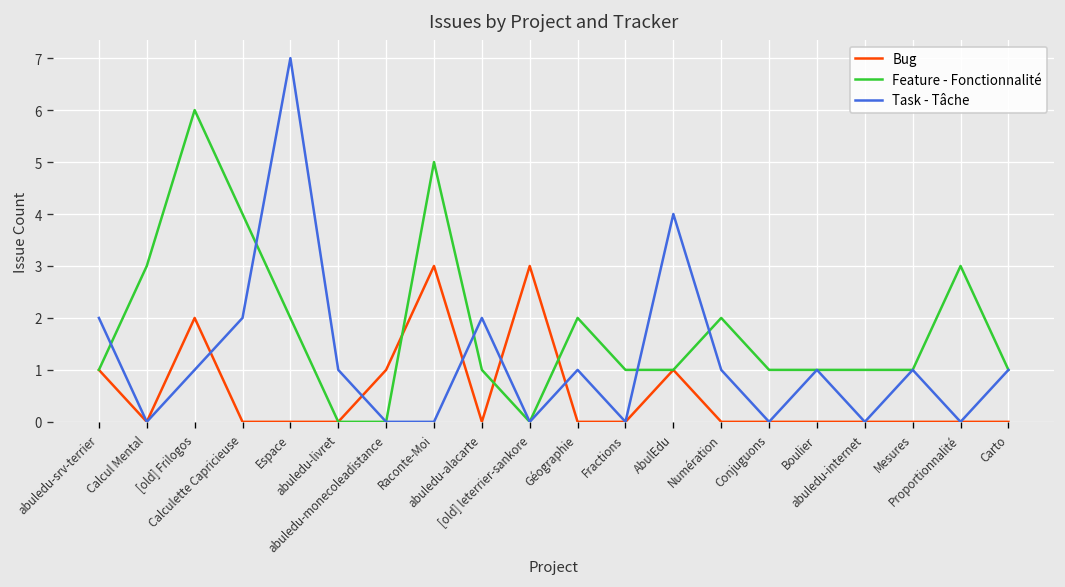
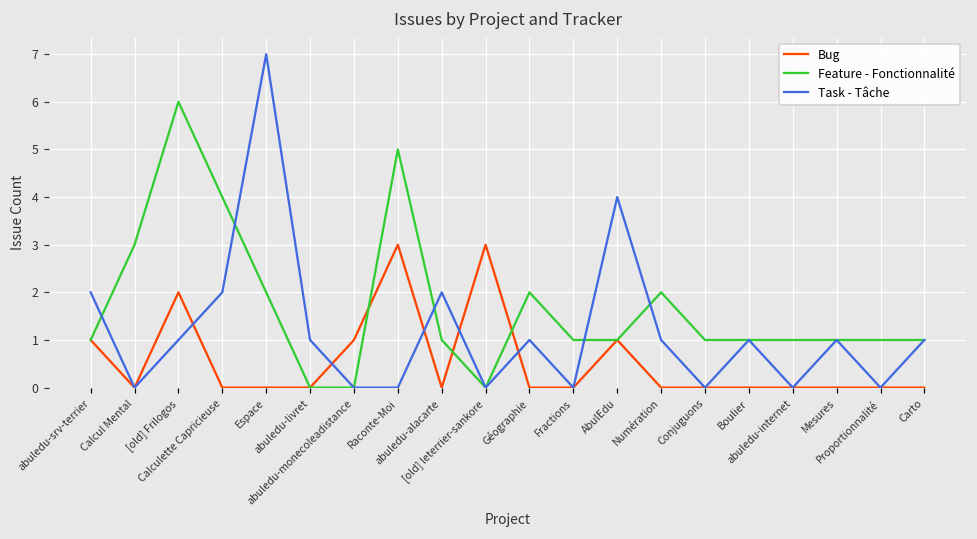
  {
    "Bug": {
      "[old] Frilogos": 2,
      "Calculette Capricieuse": 0,
      "Espace": 0,
      "abuledu-monecoleadistance": 1,
      "Raconte-Moi": 3,
      "abuledu-alacarte": 0,
      "[old] leterrier-sankore": 3,
      "Géographie": 0,
      "Numération": 0,
      "Boulier": 0,
      "Mesures": 0,
      "Carto": 0
    },
    "Feature - Fonctionnalité": {
      "Calcul Mental": 3,
      "[old] Frilogos": 6,
      "Calculette Capricieuse": 4,
      "Espace": 2,
      "Raconte-Moi": 5,
      "abuledu-alacarte": 1,
      "Géographie": 2,
      "Fractions": 1,
      "Numération": 2,
      "Conjuguons": 1,
      "abuledu-internet": 1,
-     "Proportionnalité": 3
+     "Proportionnalité": 1
    },
    "Task - Tâche": {
      "abuledu-srv-terrier": 2,
      "[old] Frilogos": 1,
      "Calculette Capricieuse": 2,
      "Espace": 7,
      "abuledu-livret": 1,
      "Raconte-Moi": 0,
      "abuledu-alacarte": 2,
      "Géographie": 1,
      "AbulEdu": 4,
      "Numération": 1
    }
  }
